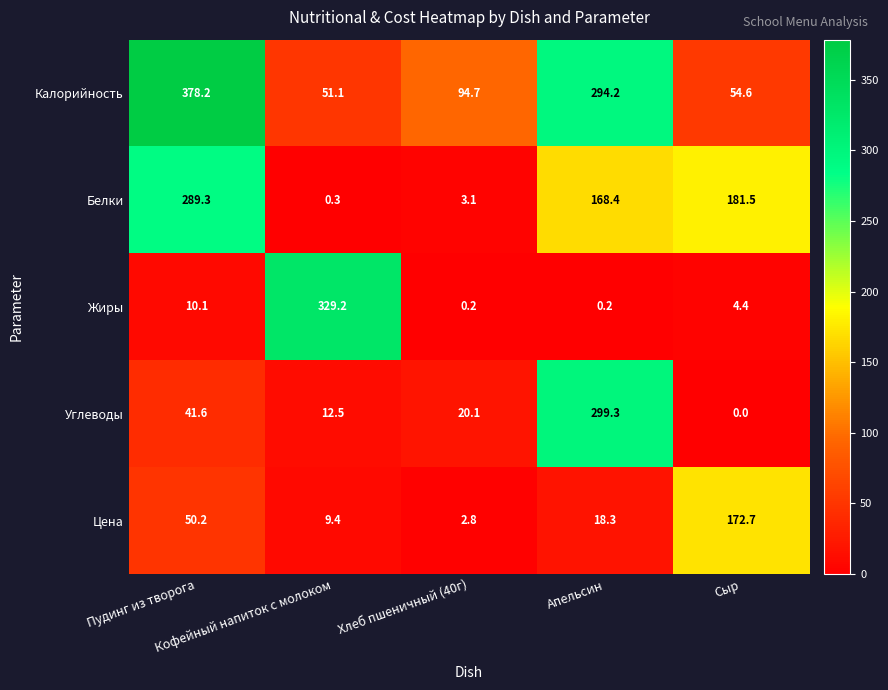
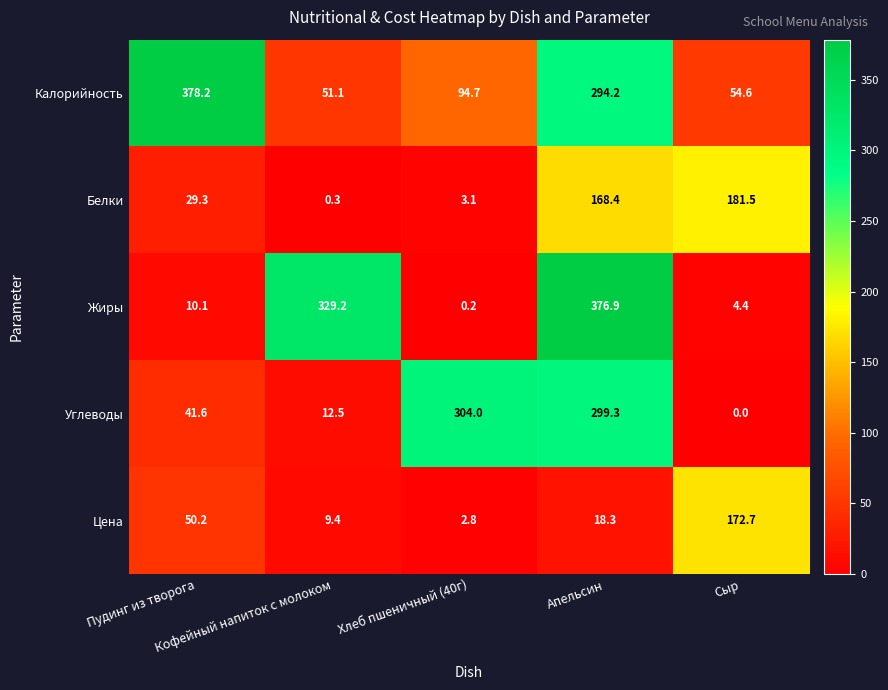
  {
    "Калорийность": {
      "Пудинг из творога": 378.2,
      "Кофейный напиток с молоком": 51.1,
      "Хлеб пшеничный (40г)": 94.7,
      "Апельсин": 294.2,
      "Сыр": 54.6
    },
    "Белки": {
-     "Пудинг из творога": 289.3,
+     "Пудинг из творога": 29.3,
      "Кофейный напиток с молоком": 0.3,
      "Хлеб пшеничный (40г)": 3.1,
      "Апельсин": 168.4,
      "Сыр": 181.5
    },
    "Жиры": {
      "Пудинг из творога": 10.1,
      "Кофейный напиток с молоком": 329.2,
      "Хлеб пшеничный (40г)": 0.2,
-     "Апельсин": 0.2,
+     "Апельсин": 376.9,
      "Сыр": 4.4
    },
    "Углеводы": {
      "Пудинг из творога": 41.6,
      "Кофейный напиток с молоком": 12.5,
-     "Хлеб пшеничный (40г)": 20.1,
+     "Хлеб пшеничный (40г)": 304.0,
      "Апельсин": 299.3,
      "Сыр": 0.0
    },
    "Цена": {
      "Пудинг из творога": 50.2,
      "Кофейный напиток с молоком": 9.4,
      "Хлеб пшеничный (40г)": 2.8,
      "Апельсин": 18.3,
      "Сыр": 172.7
    }
  }
